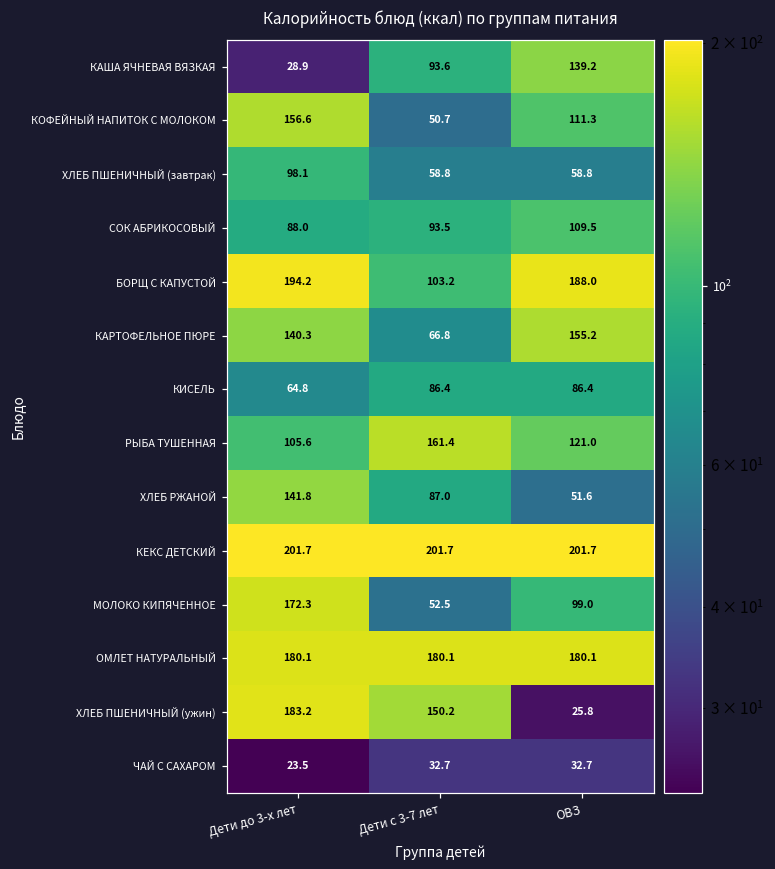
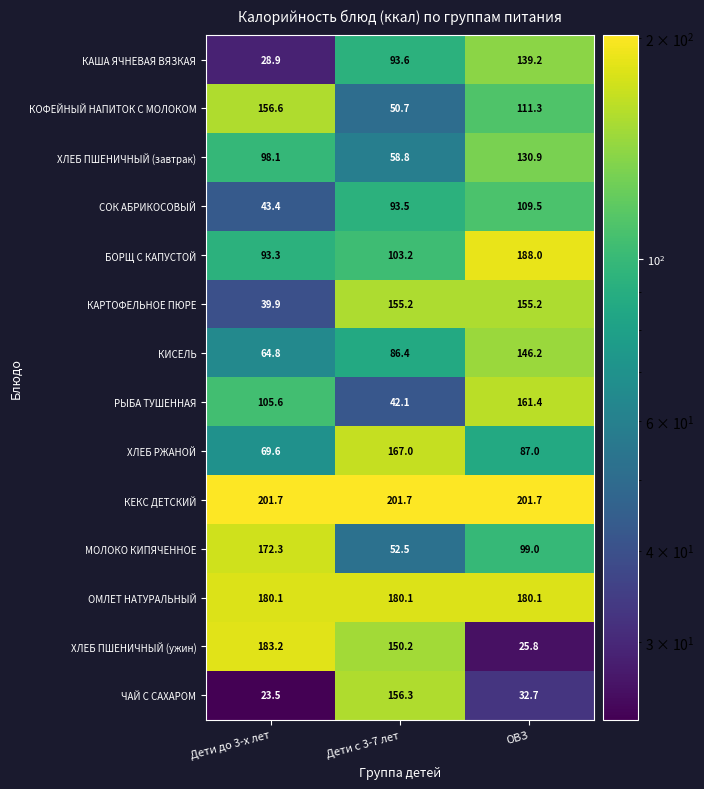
  {
    "КАША ЯЧНЕВАЯ ВЯЗКАЯ": {
      "Дети до 3-х лет": 28.9,
      "Дети с 3-7 лет": 93.6,
      "ОВЗ": 139.2
    },
    "КОФЕЙНЫЙ НАПИТОК С МОЛОКОМ": {
      "Дети до 3-х лет": 156.6,
      "Дети с 3-7 лет": 50.7,
      "ОВЗ": 111.3
    },
    "ХЛЕБ ПШЕНИЧНЫЙ (завтрак)": {
      "Дети до 3-х лет": 98.1,
      "Дети с 3-7 лет": 58.8,
-     "ОВЗ": 58.8
+     "ОВЗ": 130.9
    },
    "СОК АБРИКОСОВЫЙ": {
-     "Дети до 3-х лет": 88.0,
+     "Дети до 3-х лет": 43.4,
      "Дети с 3-7 лет": 93.5,
      "ОВЗ": 109.5
    },
    "БОРЩ С КАПУСТОЙ": {
-     "Дети до 3-х лет": 194.2,
+     "Дети до 3-х лет": 93.3,
      "Дети с 3-7 лет": 103.2,
      "ОВЗ": 188.0
    },
    "КАРТОФЕЛЬНОЕ ПЮРЕ": {
-     "Дети до 3-х лет": 140.3,
-     "Дети с 3-7 лет": 66.8,
+     "Дети до 3-х лет": 39.9,
+     "Дети с 3-7 лет": 155.2,
      "ОВЗ": 155.2
    },
    "КИСЕЛЬ": {
      "Дети до 3-х лет": 64.8,
      "Дети с 3-7 лет": 86.4,
-     "ОВЗ": 86.4
+     "ОВЗ": 146.2
    },
    "РЫБА ТУШЕННАЯ": {
      "Дети до 3-х лет": 105.6,
-     "Дети с 3-7 лет": 161.4,
-     "ОВЗ": 121.0
+     "Дети с 3-7 лет": 42.1,
+     "ОВЗ": 161.4
    },
    "ХЛЕБ РЖАНОЙ": {
-     "Дети до 3-х лет": 141.8,
-     "Дети с 3-7 лет": 87.0,
-     "ОВЗ": 51.6
+     "Дети до 3-х лет": 69.6,
+     "Дети с 3-7 лет": 167.0,
+     "ОВЗ": 87.0
    },
    "КЕКС ДЕТСКИЙ": {
      "Дети до 3-х лет": 201.7,
      "Дети с 3-7 лет": 201.7,
      "ОВЗ": 201.7
    },
    "МОЛОКО КИПЯЧЕННОЕ": {
      "Дети до 3-х лет": 172.3,
      "Дети с 3-7 лет": 52.5,
      "ОВЗ": 99.0
    },
    "ОМЛЕТ НАТУРАЛЬНЫЙ": {
      "Дети до 3-х лет": 180.1,
      "Дети с 3-7 лет": 180.1,
      "ОВЗ": 180.1
    },
    "ХЛЕБ ПШЕНИЧНЫЙ (ужин)": {
      "Дети до 3-х лет": 183.2,
      "Дети с 3-7 лет": 150.2,
      "ОВЗ": 25.8
    },
    "ЧАЙ С САХАРОМ": {
      "Дети до 3-х лет": 23.5,
-     "Дети с 3-7 лет": 32.7,
+     "Дети с 3-7 лет": 156.3,
      "ОВЗ": 32.7
    }
  }
